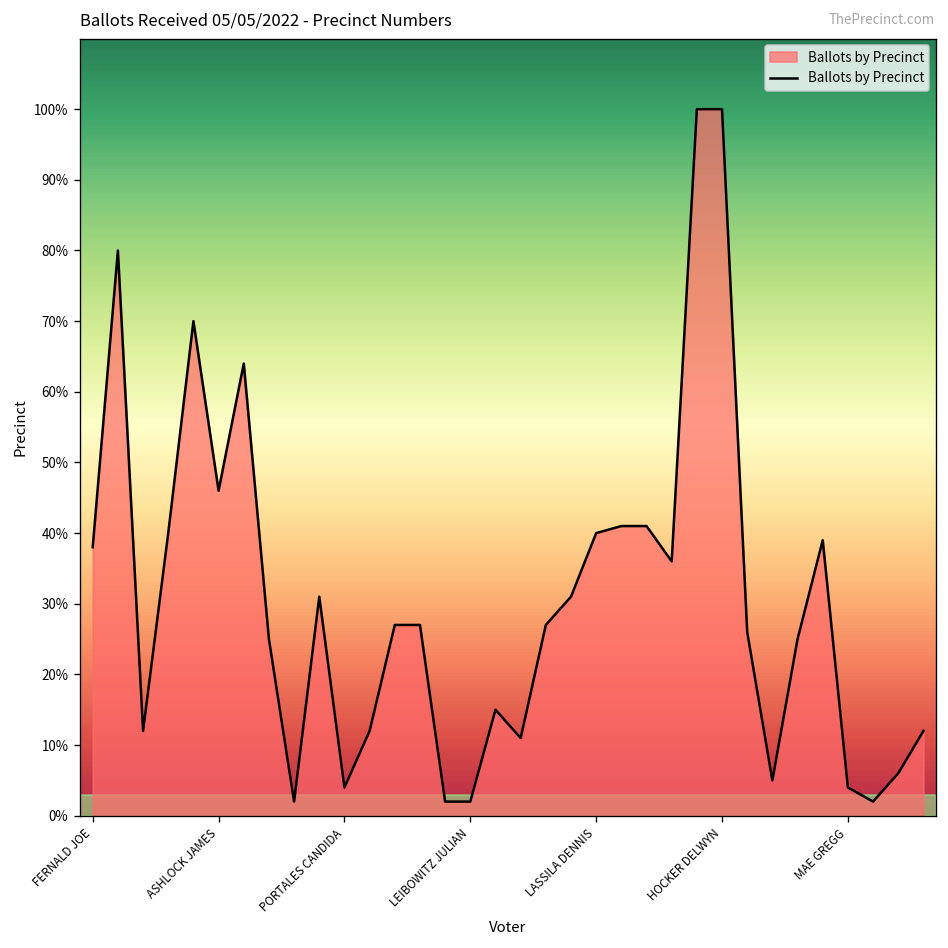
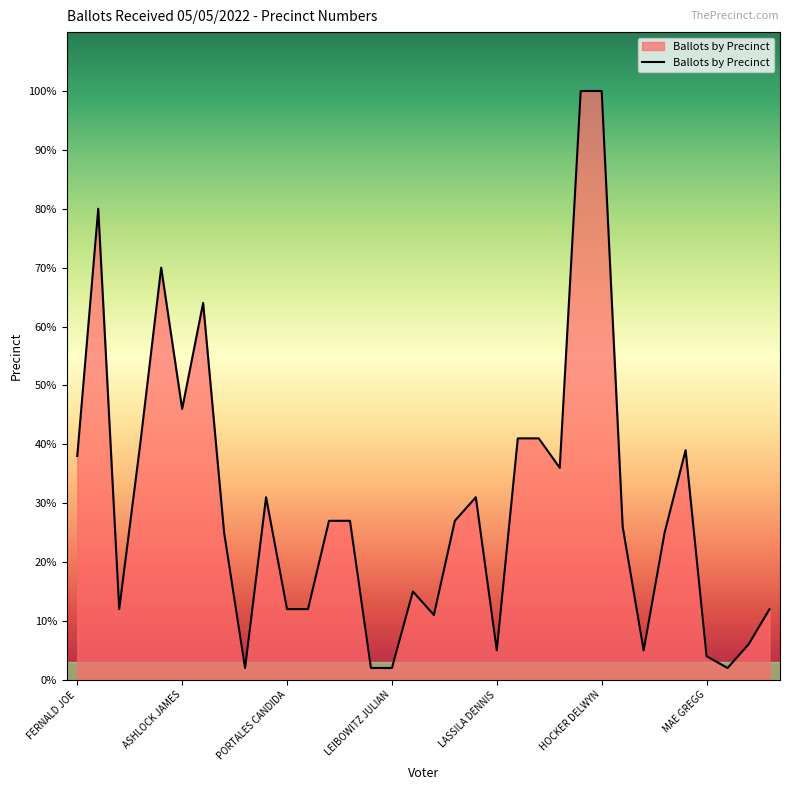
  {
    "FERNALD JOE": "38%",
    "ASHLOCK JAMES": "46%",
-   "PORTALES CANDIDA": "4%",
-   "LASSILA DENNIS": "40%",
+   "PORTALES CANDIDA": "12%",
+   "LASSILA DENNIS": "5%",
    "HOCKER DELWYN": "100%",
    "MAE GREGG": "4%"
  }
